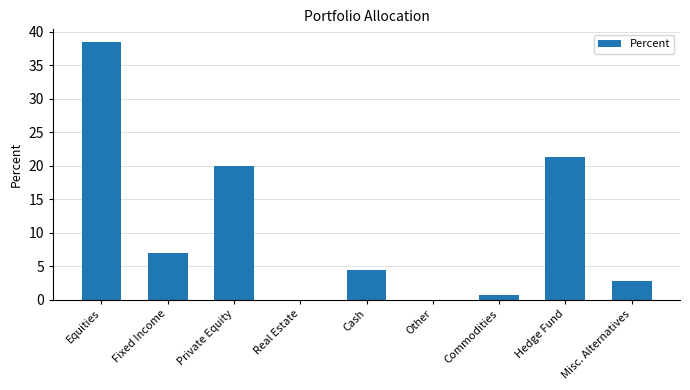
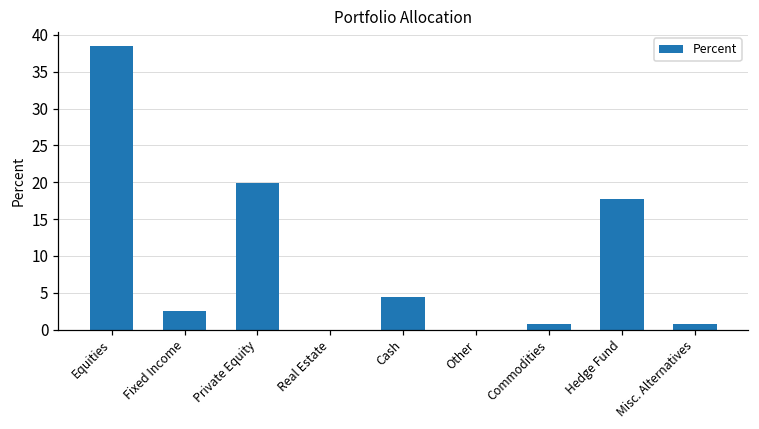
  {
    "Equities": 38,
-   "Fixed Income": 7,
+   "Fixed Income": 3,
    "Private Equity": 20,
    "Real Estate": 0,
    "Cash": 4,
    "Other": 0,
    "Commodities": 1,
-   "Hedge Fund": 21,
-   "Misc. Alternatives": 3
+   "Hedge Fund": 18,
+   "Misc. Alternatives": 1
  }
